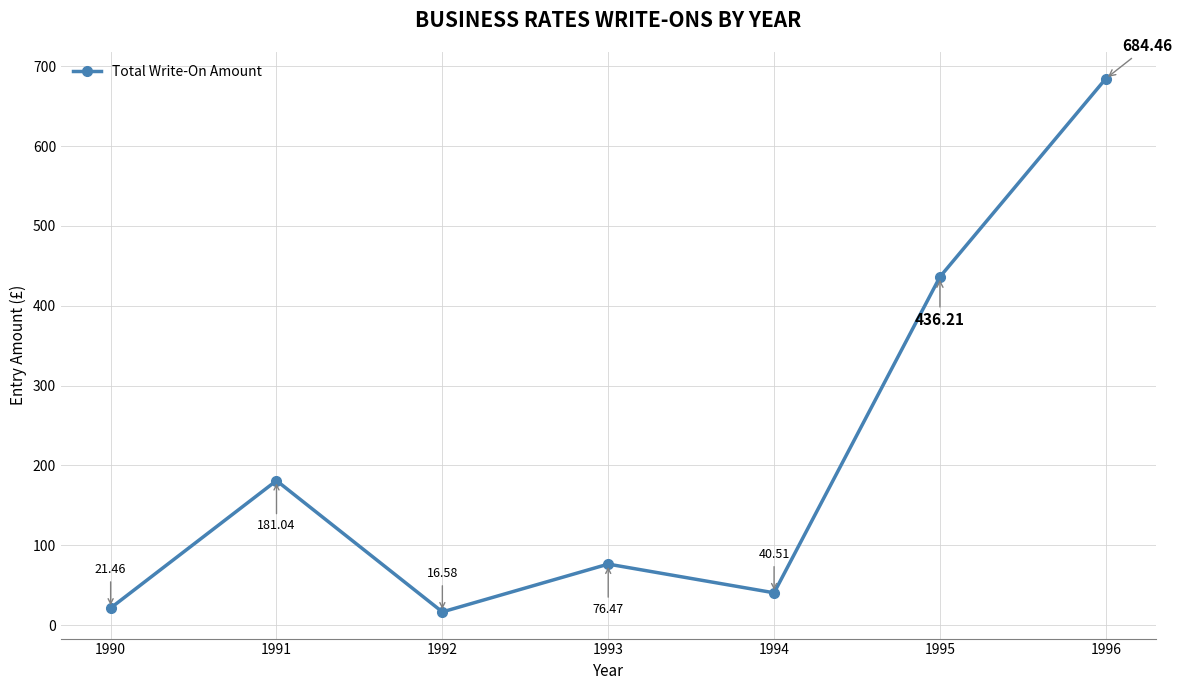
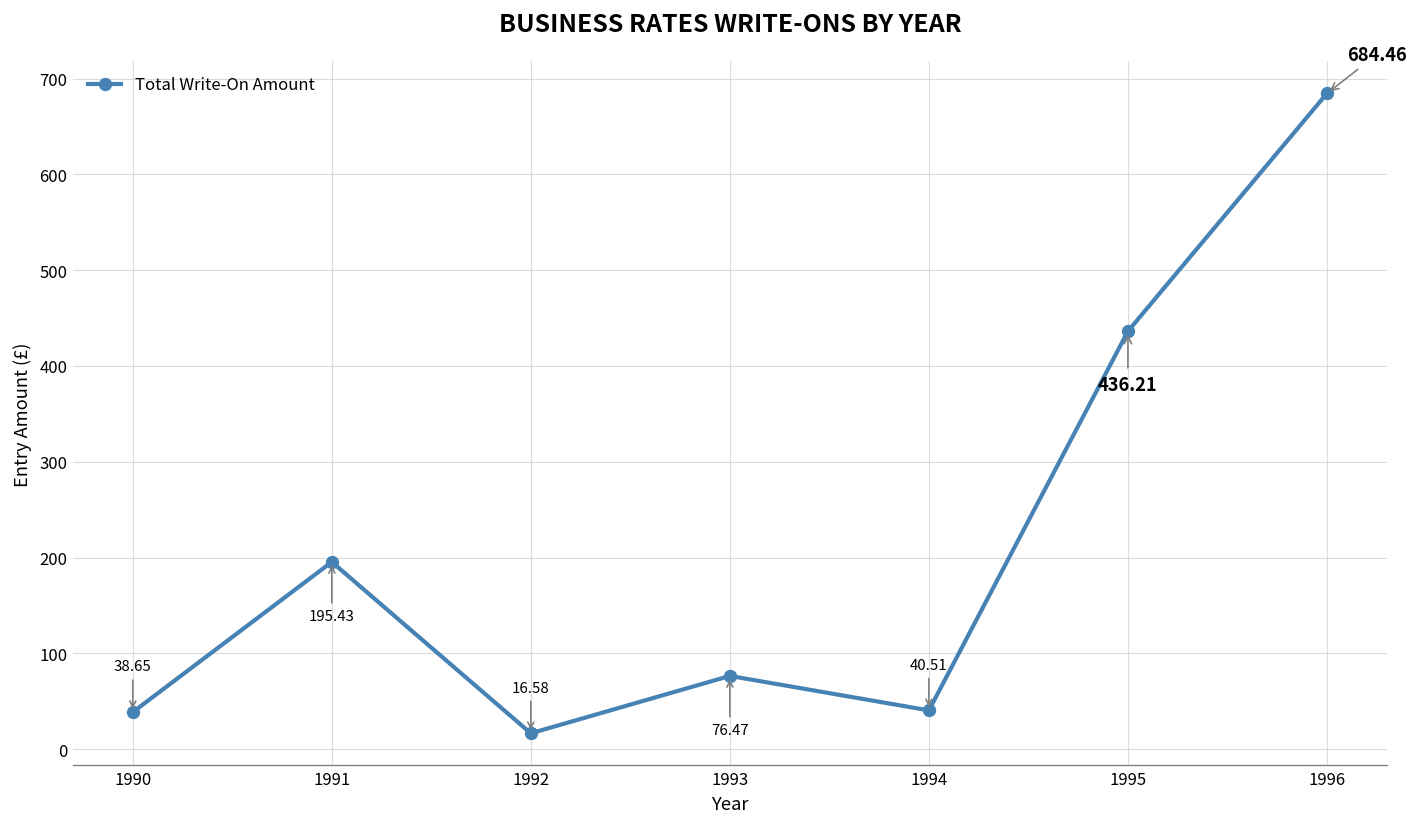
  {
-   "1990": 21.46,
-   "1991": 181.04,
+   "1990": 38.65,
+   "1991": 195.43,
    "1992": 16.58,
    "1993": 76.47,
    "1994": 40.51,
    "1995": 436.21,
    "1996": 684.46
  }
